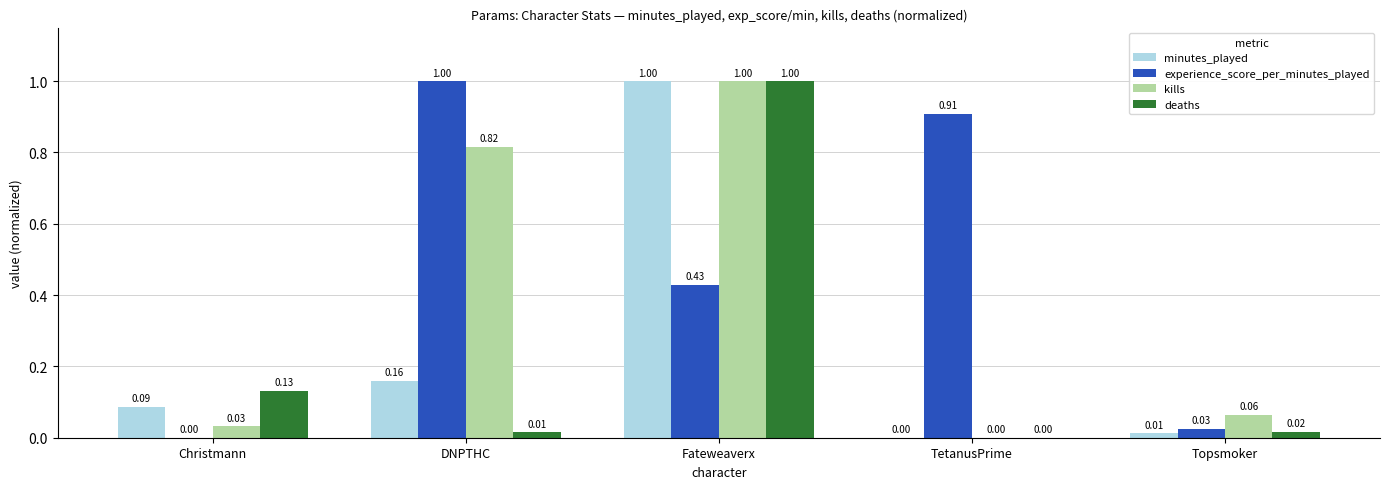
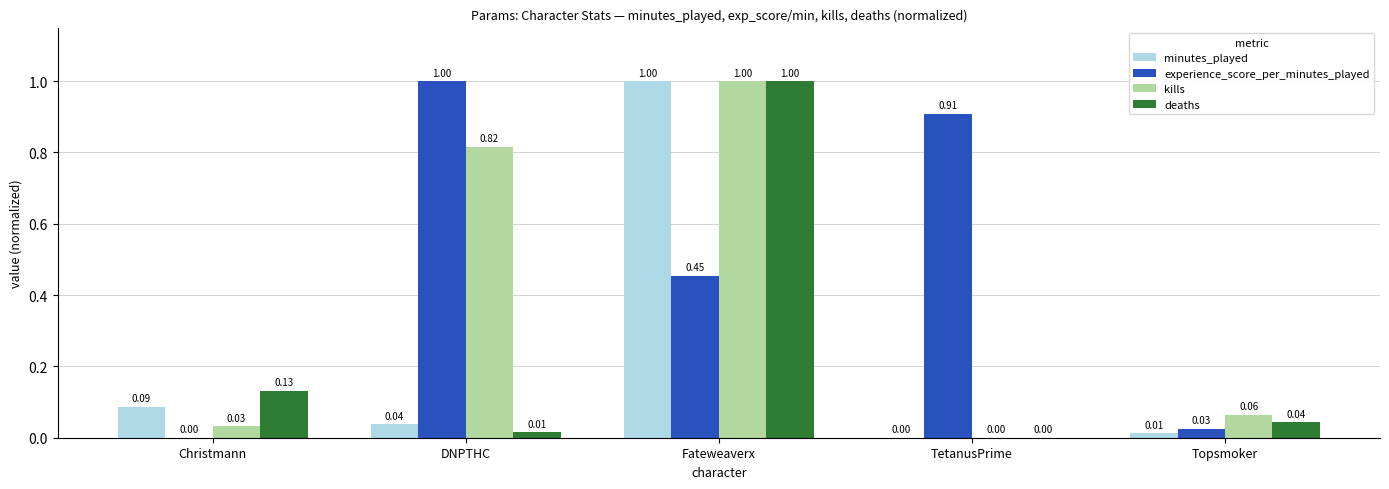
  {
    "minutes_played": {
      "Christmann": 0.09,
-     "DNPTHC": 0.16,
+     "DNPTHC": 0.04,
      "Fateweaverx": 1.00,
      "TetanusPrime": 0.00,
      "Topsmoker": 0.01
    },
    "experience_score_per_minutes_played": {
      "Christmann": 0.00,
      "DNPTHC": 1.00,
-     "Fateweaverx": 0.43,
+     "Fateweaverx": 0.45,
      "TetanusPrime": 0.91,
      "Topsmoker": 0.03
    },
    "kills": {
      "Christmann": 0.03,
      "DNPTHC": 0.82,
      "Fateweaverx": 1.00,
      "TetanusPrime": 0.00,
      "Topsmoker": 0.06
    },
    "deaths": {
      "Christmann": 0.13,
      "DNPTHC": 0.01,
      "Fateweaverx": 1.00,
      "TetanusPrime": 0.00,
-     "Topsmoker": 0.02
+     "Topsmoker": 0.04
    }
  }
